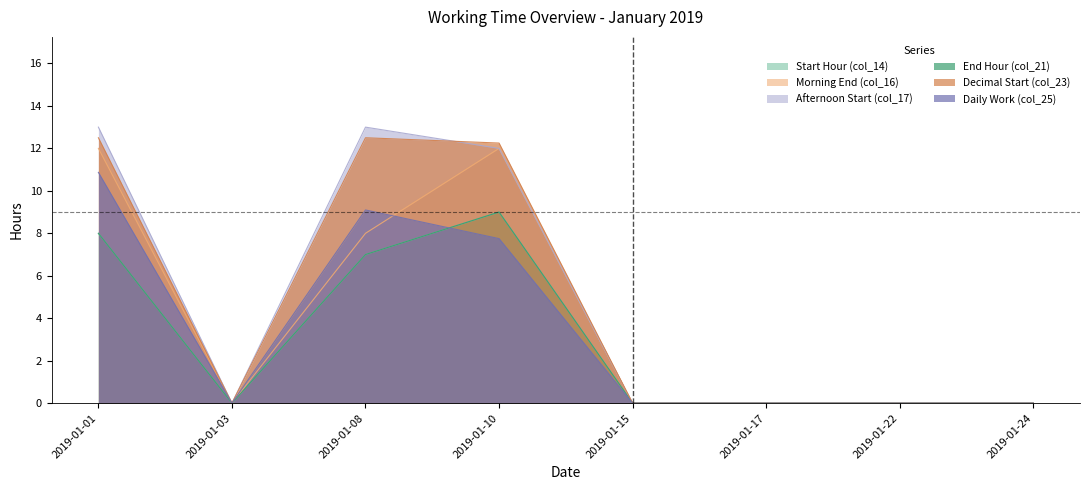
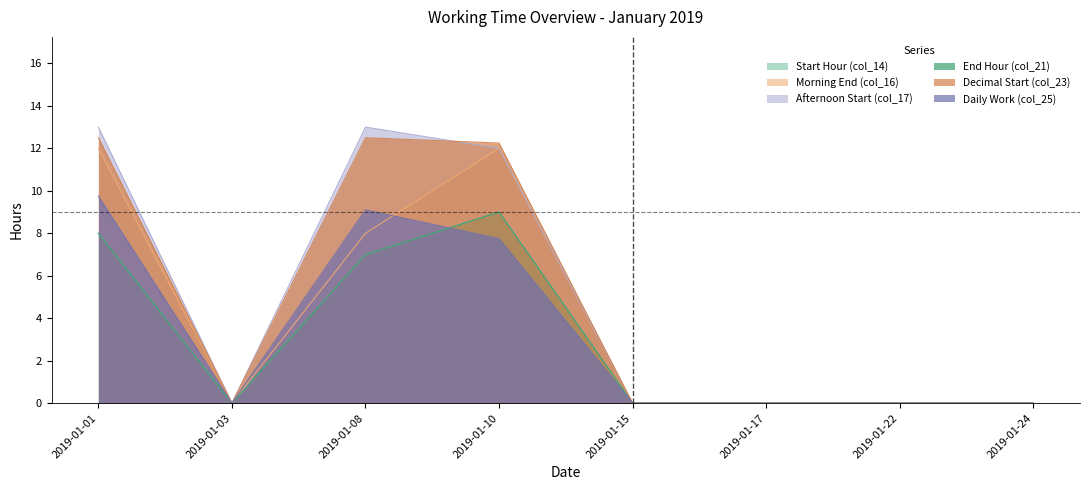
  {
    "End Hour (col_21)": {
      "2019-01-01": 8.0,
      "2019-01-08": 7.0,
      "2019-01-10": 9.0
    },
    "Morning End (col_16)": {
      "2019-01-01": 12.0,
      "2019-01-08": 8.0
    },
    "Afternoon Start (col_17)": {
      "2019-01-01": 13.0,
      "2019-01-08": 13.0
    },
    "Decimal Start (col_23)": {
      "2019-01-01": 12.5,
      "2019-01-08": 12.5,
      "2019-01-10": 12.3
    },
    "Daily Work (col_25)": {
-     "2019-01-01": 10.9,
+     "2019-01-01": 9.8,
      "2019-01-08": 9.1,
      "2019-01-10": 7.8
    }
  }
